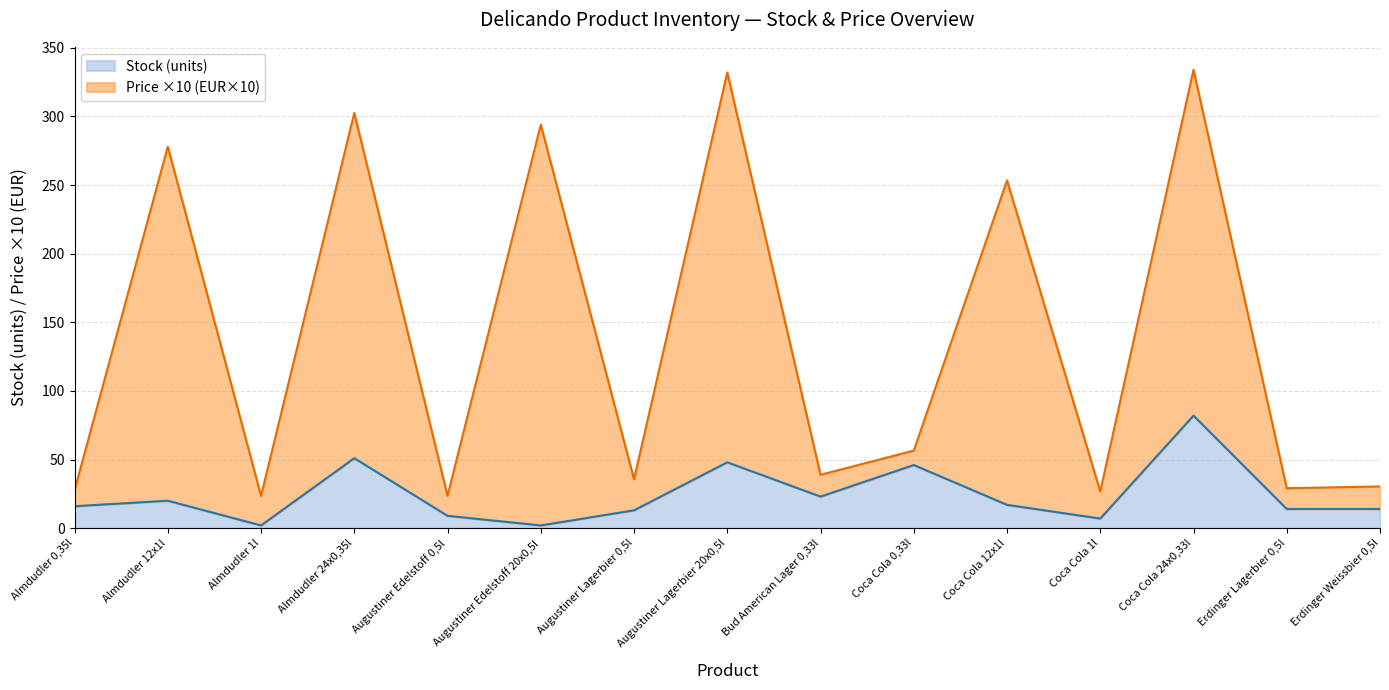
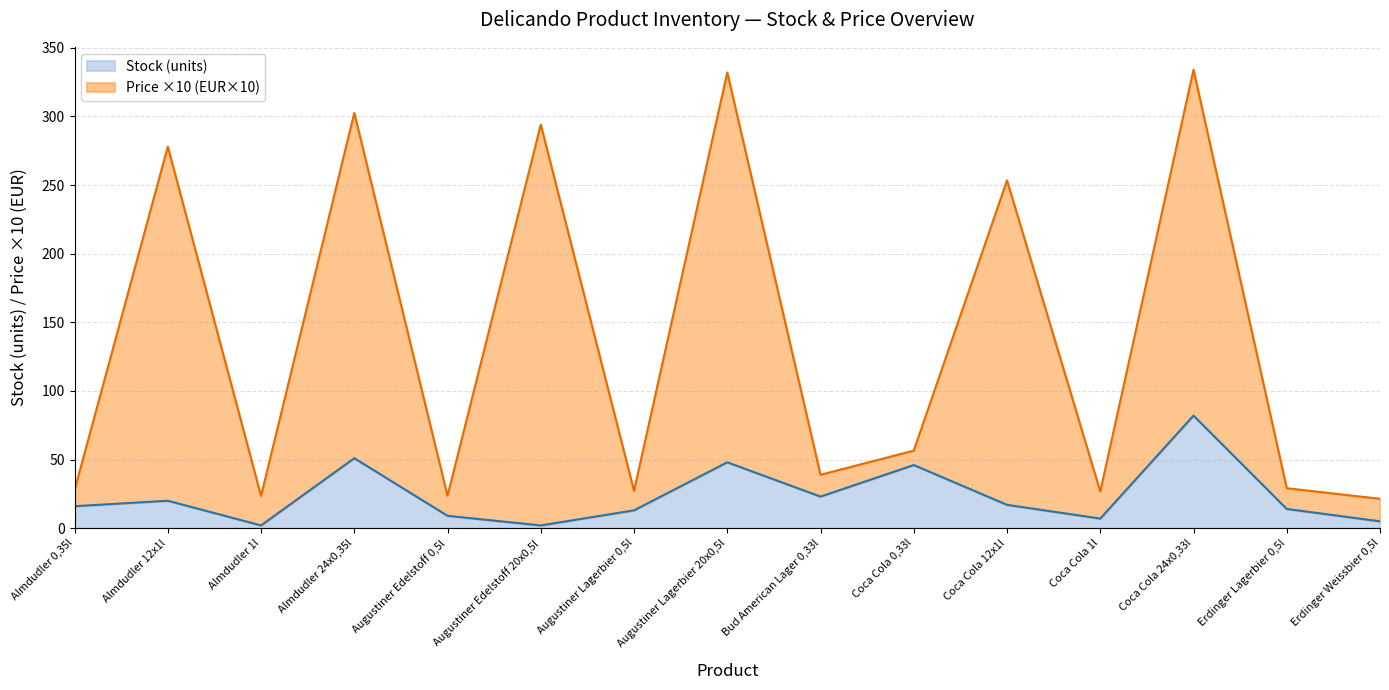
  {
    "Stock (units)": {
      "Almdudler 0,35l": 16,
      "Almdudler 12x1l": 20,
      "Almdudler 1l": 2,
      "Almdudler 24x0,35l": 51,
      "Augustiner Edelstoff 0,5l": 9,
      "Augustiner Edelstoff 20x0,5l": 2,
      "Augustiner Lagerbier 0,5l": 13,
      "Augustiner Lagerbier 20x0,5l": 48,
      "Bud American Lager 0,33l": 23,
      "Coca Cola 0,33l": 46,
      "Coca Cola 12x1l": 17,
      "Coca Cola 1l": 7,
      "Coca Cola 24x0,33l": 82,
      "Erdinger Lagerbier 0,5l": 14,
-     "Erdinger Weissbier 0,5l": 14
+     "Erdinger Weissbier 0,5l": 5
    },
    "Price ×10 (EUR×10)": {
      "Almdudler 0,35l": 12,
      "Almdudler 12x1l": 258,
      "Almdudler 1l": 22,
      "Almdudler 24x0,35l": 252,
      "Augustiner Edelstoff 0,5l": 15,
      "Augustiner Edelstoff 20x0,5l": 292,
-     "Augustiner Lagerbier 0,5l": 23,
+     "Augustiner Lagerbier 0,5l": 14,
      "Augustiner Lagerbier 20x0,5l": 284,
      "Bud American Lager 0,33l": 16,
      "Coca Cola 0,33l": 11,
      "Coca Cola 12x1l": 236,
      "Coca Cola 1l": 20,
      "Coca Cola 24x0,33l": 252,
      "Erdinger Lagerbier 0,5l": 15,
      "Erdinger Weissbier 0,5l": 16
    }
  }
